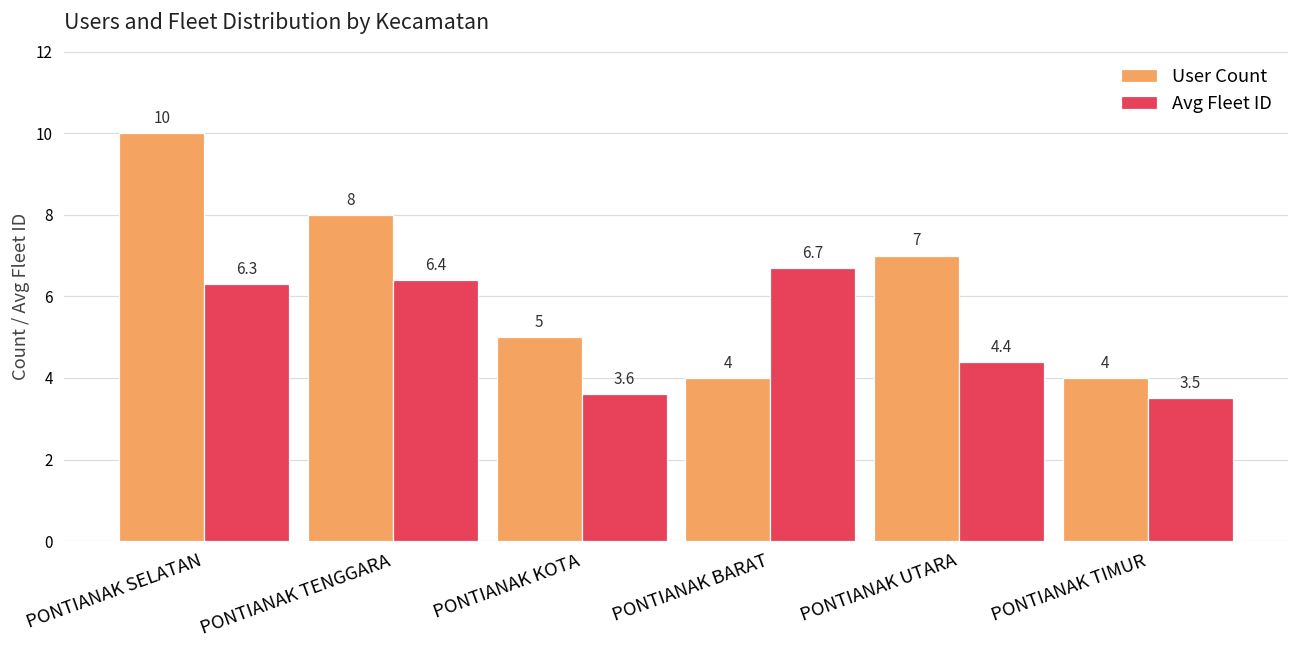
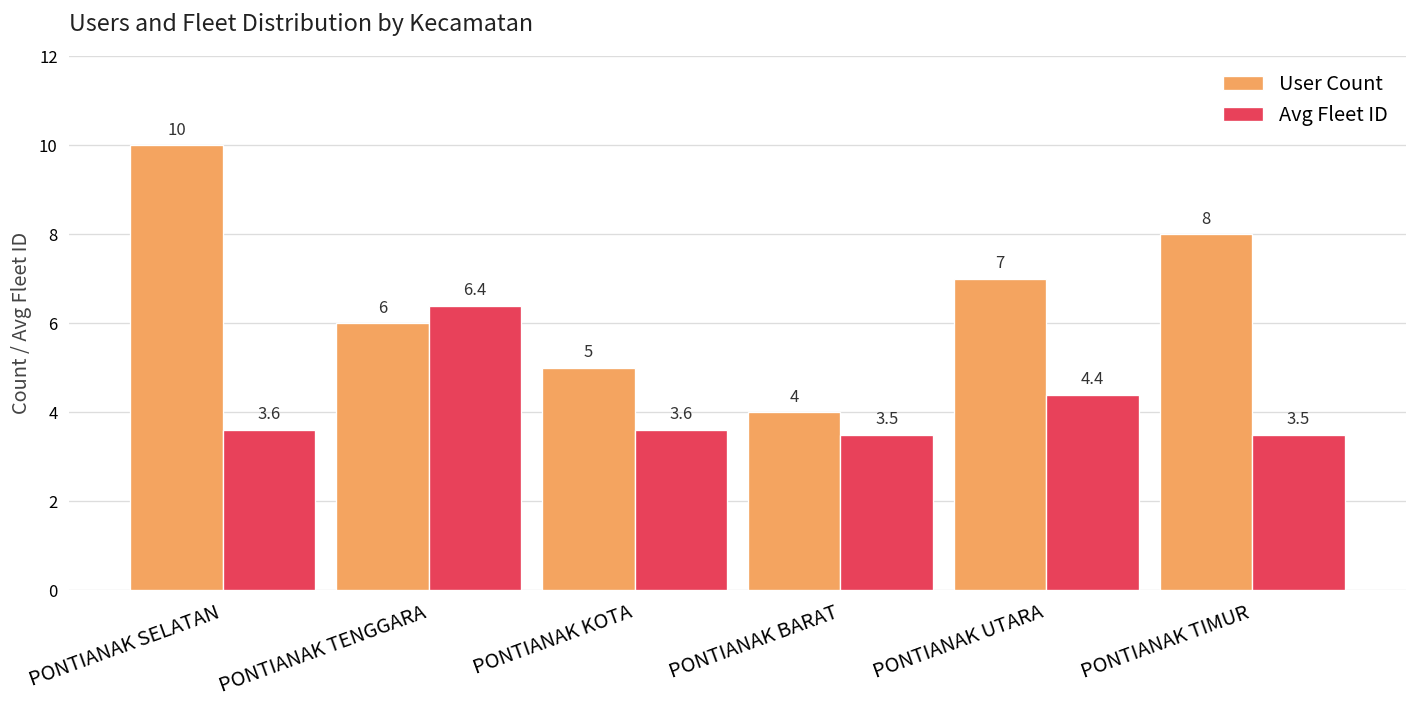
  {
    "User Count": {
      "PONTIANAK SELATAN": 10,
-     "PONTIANAK TENGGARA": 8,
+     "PONTIANAK TENGGARA": 6,
      "PONTIANAK KOTA": 5,
      "PONTIANAK BARAT": 4,
      "PONTIANAK UTARA": 7,
-     "PONTIANAK TIMUR": 4
+     "PONTIANAK TIMUR": 8
    },
    "Avg Fleet ID": {
-     "PONTIANAK SELATAN": 6.3,
+     "PONTIANAK SELATAN": 3.6,
      "PONTIANAK TENGGARA": 6.4,
      "PONTIANAK KOTA": 3.6,
-     "PONTIANAK BARAT": 6.7,
+     "PONTIANAK BARAT": 3.5,
      "PONTIANAK UTARA": 4.4,
      "PONTIANAK TIMUR": 3.5
    }
  }
